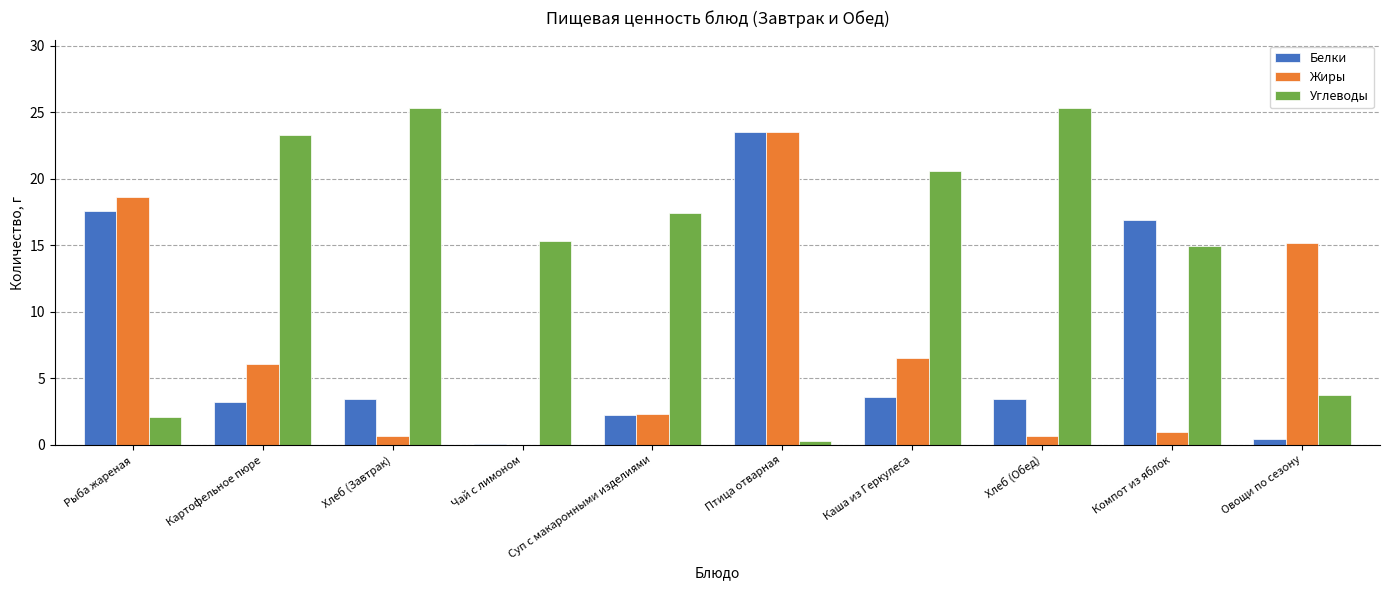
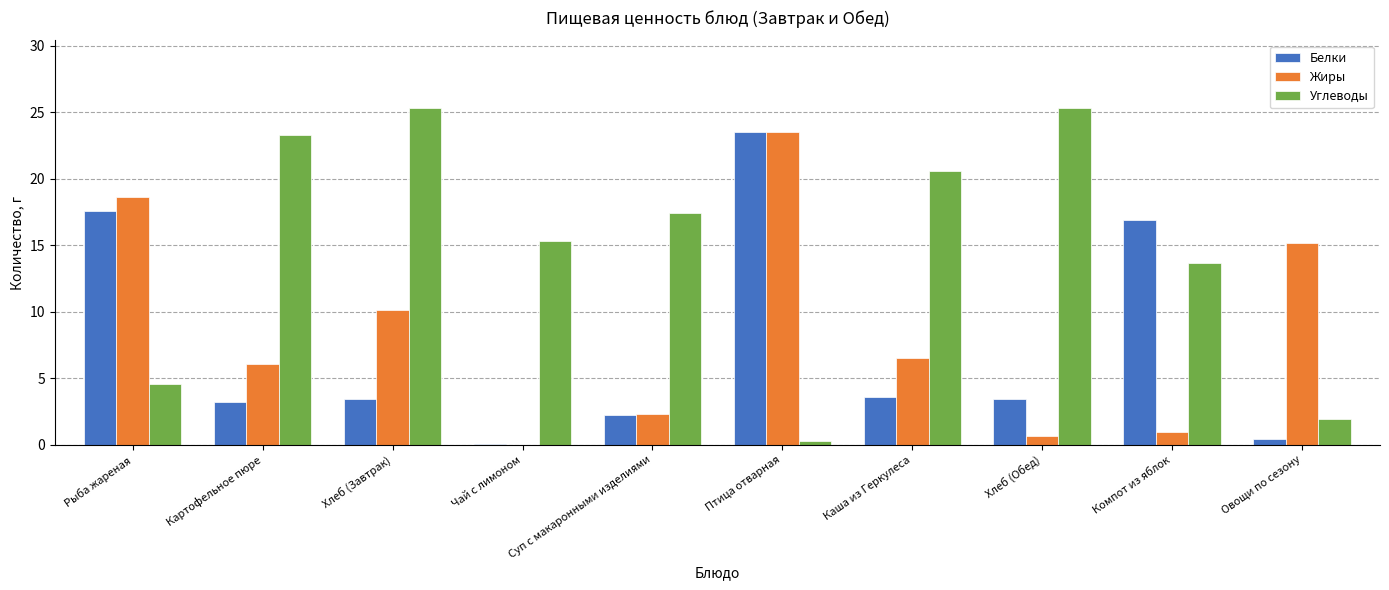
  {
    "Белки": {
      "Рыба жареная": 17.6,
      "Картофельное пюре": 3.2,
      "Хлеб (Завтрак)": 3.5,
      "Суп с макаронными изделиями": 2.3,
      "Птица отварная": 23.5,
      "Каша из Геркулеса": 3.6,
      "Хлеб (Обед)": 3.5,
      "Компот из яблок": 16.9,
      "Овощи по сезону": 0.5
    },
    "Жиры": {
      "Рыба жареная": 18.7,
      "Картофельное пюре": 6.1,
-     "Хлеб (Завтрак)": 0.7,
+     "Хлеб (Завтрак)": 10.1,
      "Суп с макаронными изделиями": 2.3,
      "Птица отварная": 23.5,
      "Каша из Геркулеса": 6.5,
      "Хлеб (Обед)": 0.7,
      "Компот из яблок": 1.0,
      "Овощи по сезону": 15.2
    },
    "Углеводы": {
-     "Рыба жареная": 2.1,
+     "Рыба жареная": 4.6,
      "Картофельное пюре": 23.3,
      "Хлеб (Завтрак)": 25.3,
      "Чай с лимоном": 15.3,
      "Суп с макаронными изделиями": 17.4,
      "Птица отварная": 0.3,
      "Каша из Геркулеса": 20.6,
      "Хлеб (Обед)": 25.3,
-     "Компот из яблок": 15.0,
-     "Овощи по сезону": 3.8
+     "Компот из яблок": 13.7,
+     "Овощи по сезону": 2.0
    }
  }
